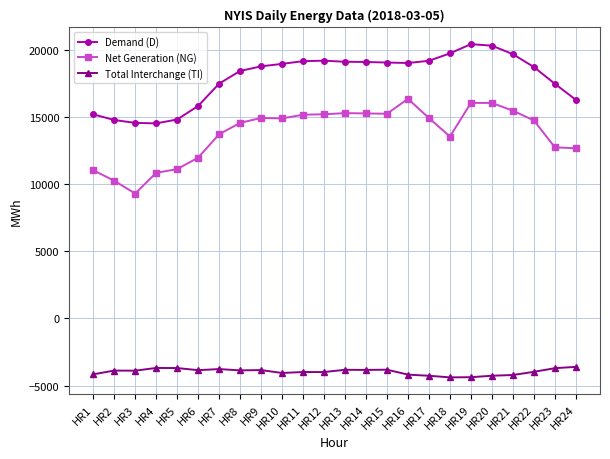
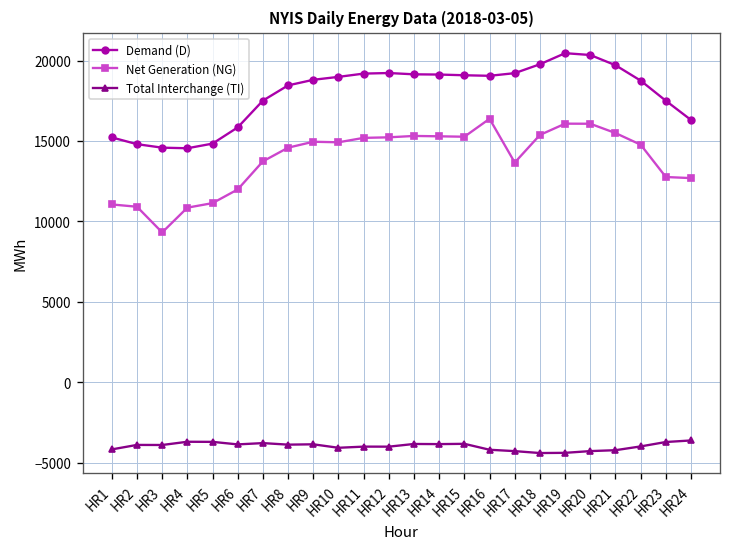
  {
    "Net Generation (NG)": {
      "HR1": 11100,
-     "HR2": 10300,
+     "HR2": 10900,
      "HR3": 9300,
      "HR4": 10900,
      "HR5": 11100,
      "HR6": 12000,
      "HR7": 13700,
      "HR8": 14600,
      "HR9": 15000,
      "HR10": 14900,
      "HR11": 15200,
      "HR12": 15200,
      "HR13": 15300,
      "HR14": 15300,
      "HR15": 15300,
      "HR16": 16400,
-     "HR17": 14900,
-     "HR18": 13600,
+     "HR17": 13700,
+     "HR18": 15400,
      "HR19": 16100,
      "HR20": 16100,
      "HR21": 15500,
      "HR22": 14800,
      "HR23": 12800,
      "HR24": 12700
    }
  }
